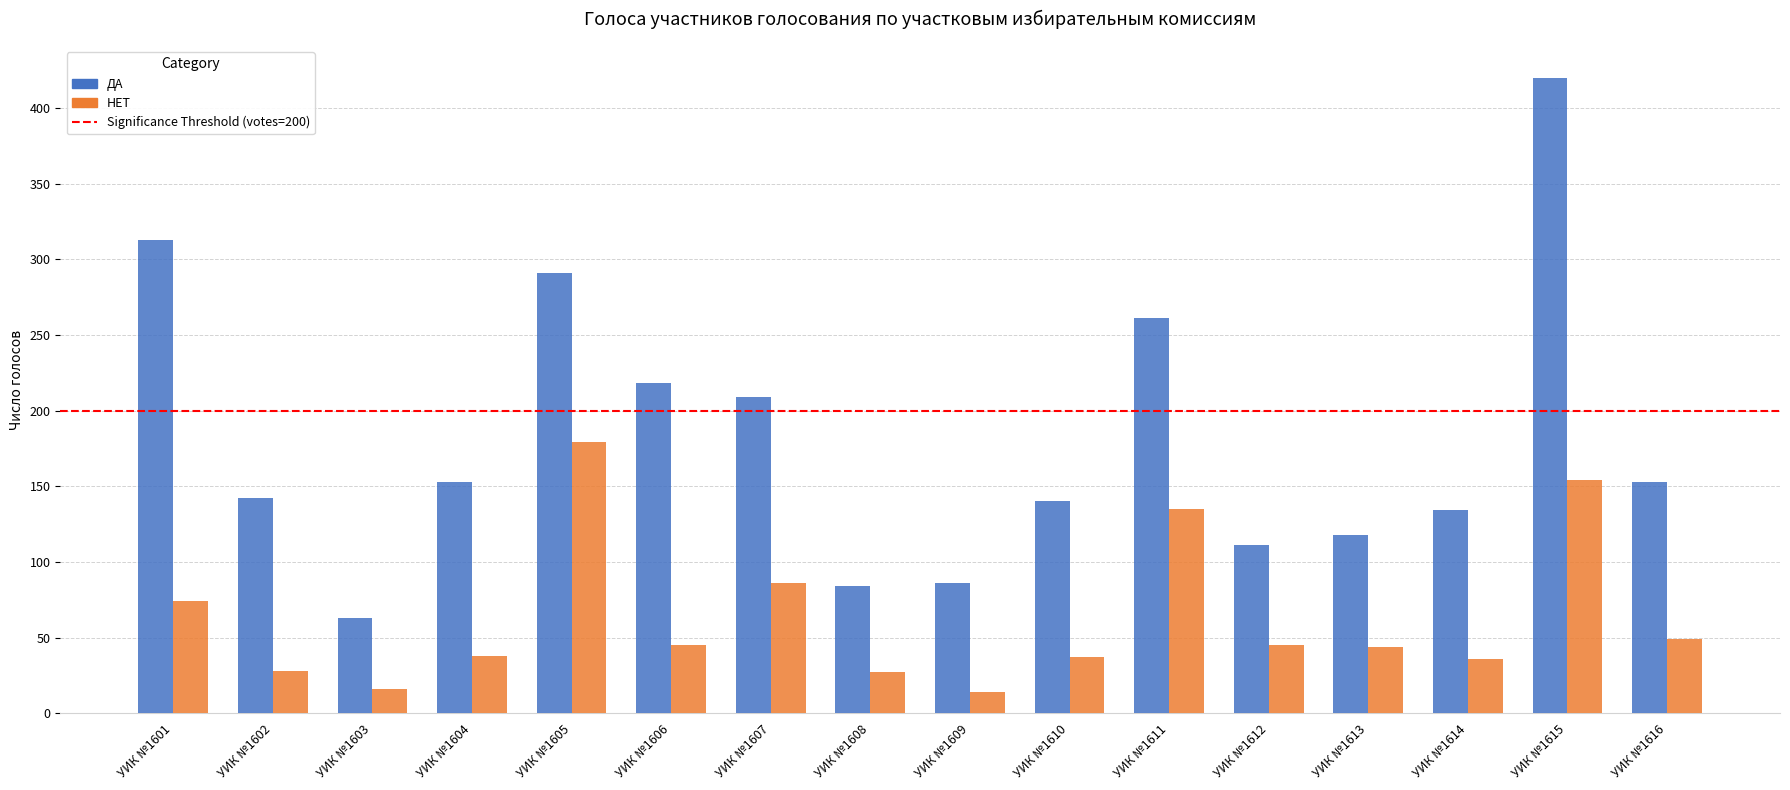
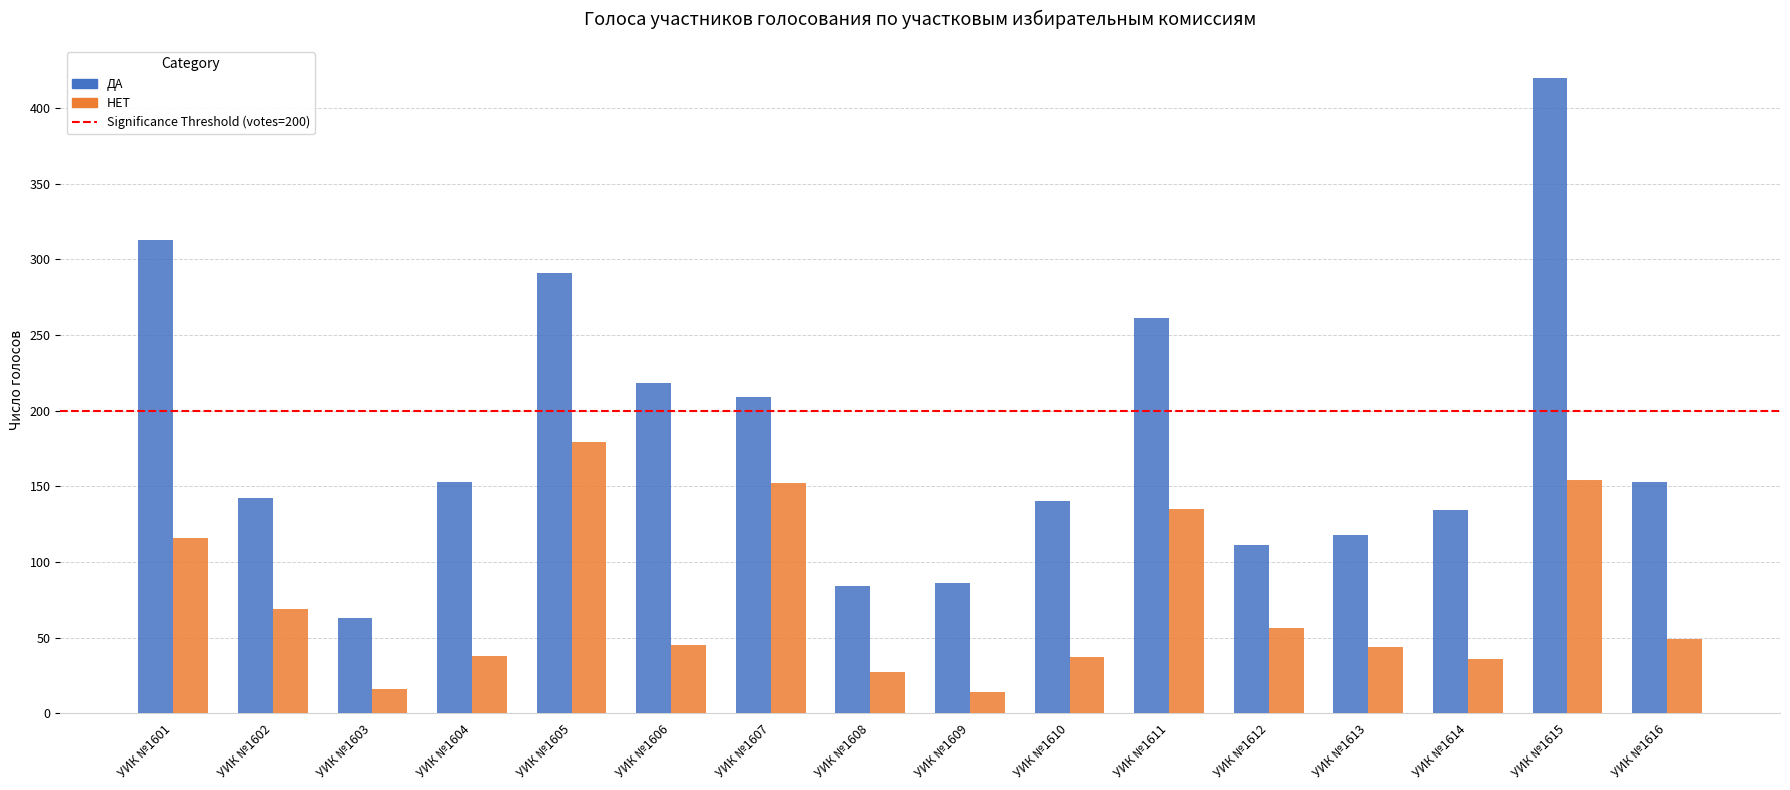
  {
    "ДА": {
      "УИК №1601": 313,
      "УИК №1602": 142,
      "УИК №1603": 63,
      "УИК №1604": 153,
      "УИК №1605": 291,
      "УИК №1606": 218,
      "УИК №1607": 209,
      "УИК №1608": 84,
      "УИК №1609": 86,
      "УИК №1610": 140,
      "УИК №1611": 261,
      "УИК №1612": 111,
      "УИК №1613": 118,
      "УИК №1614": 134,
      "УИК №1615": 420,
      "УИК №1616": 153
    },
    "НЕТ": {
-     "УИК №1601": 74,
-     "УИК №1602": 28,
+     "УИК №1601": 116,
+     "УИК №1602": 69,
      "УИК №1603": 16,
      "УИК №1604": 38,
      "УИК №1605": 179,
      "УИК №1606": 45,
-     "УИК №1607": 86,
+     "УИК №1607": 152,
      "УИК №1608": 27,
      "УИК №1609": 14,
      "УИК №1610": 37,
      "УИК №1611": 135,
-     "УИК №1612": 45,
+     "УИК №1612": 56,
      "УИК №1613": 44,
      "УИК №1614": 36,
      "УИК №1615": 154,
      "УИК №1616": 49
    }
  }
